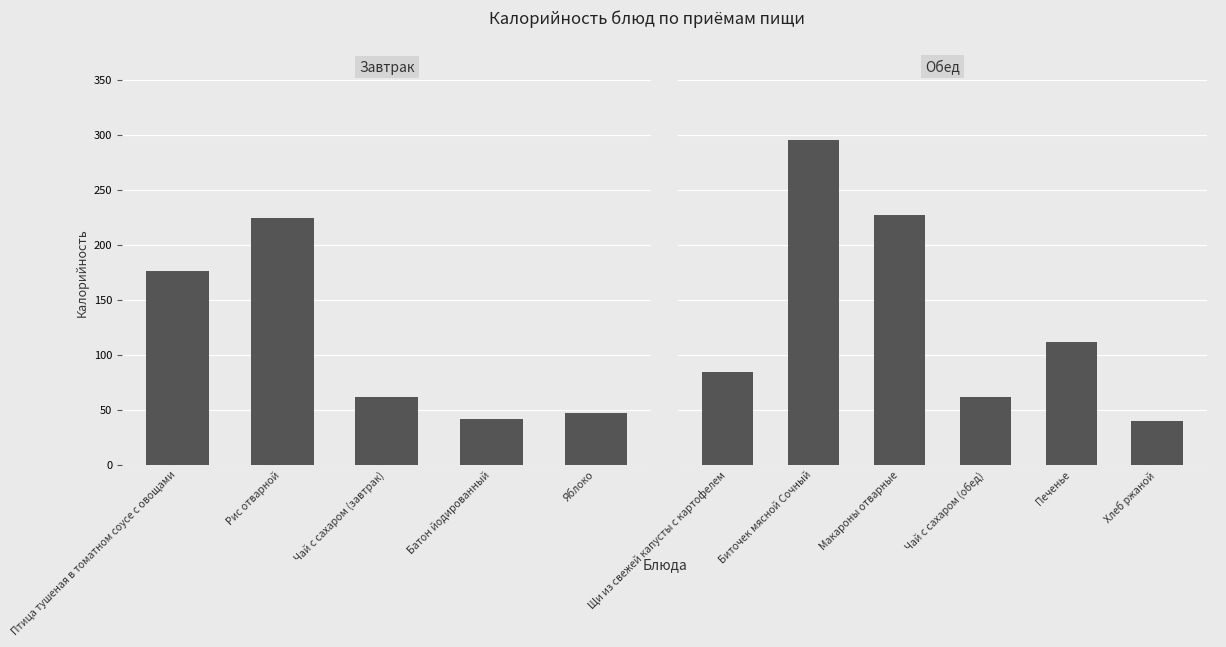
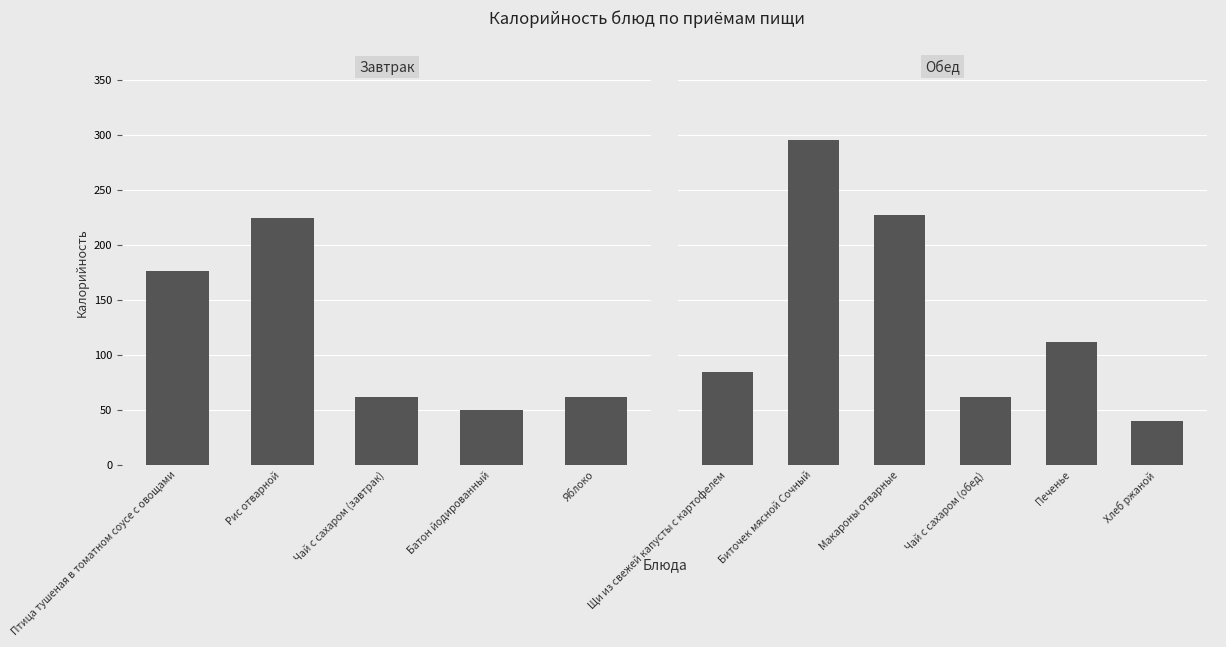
  {
    "Завтрак": {
      "Птица тушеная в томатном соусе с овощами": 176,
      "Рис отварной": 224,
      "Чай с сахаром (завтрак)": 61,
-     "Батон йодированный": 41,
-     "Яблоко": 47
+     "Батон йодированный": 50,
+     "Яблоко": 61
    }
  }
